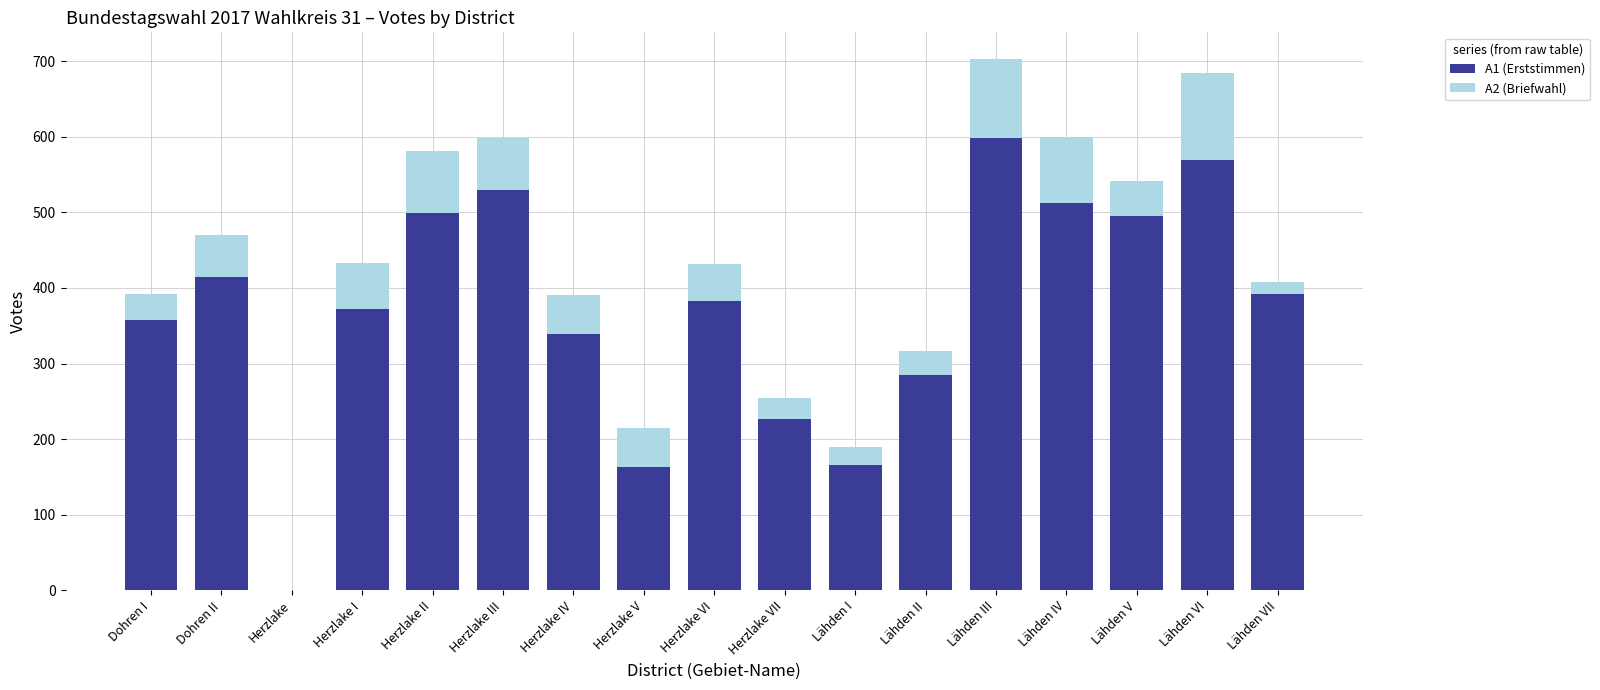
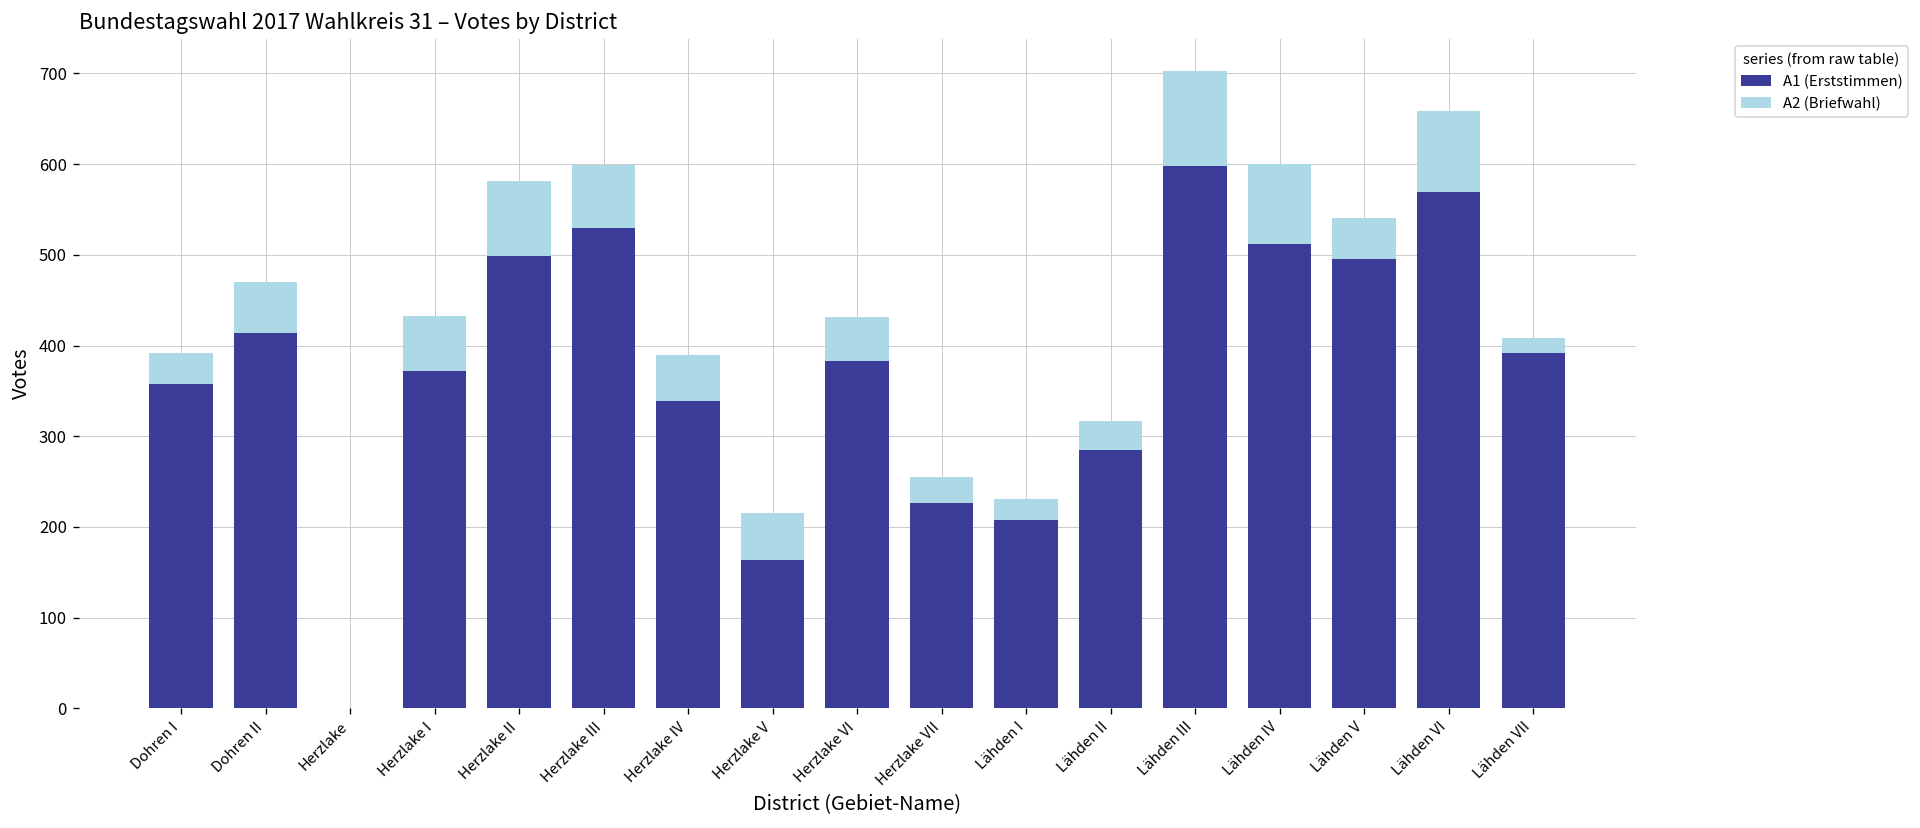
  {
    "A1 (Erststimmen)": {
      "Dohren I": 360,
      "Dohren II": 410,
      "Herzlake": 0,
      "Herzlake I": 370,
      "Herzlake II": 500,
      "Herzlake III": 530,
      "Herzlake IV": 340,
      "Herzlake V": 160,
      "Herzlake VI": 380,
      "Herzlake VII": 230,
-     "Lähden I": 170,
+     "Lähden I": 210,
      "Lähden II": 290,
      "Lähden III": 600,
      "Lähden IV": 510,
      "Lähden V": 500,
      "Lähden VI": 570,
      "Lähden VII": 390
    },
    "A2 (Briefwahl)": {
      "Dohren I": 30,
      "Dohren II": 60,
      "Herzlake": 0,
      "Herzlake I": 60,
      "Herzlake II": 80,
      "Herzlake III": 70,
      "Herzlake IV": 50,
      "Herzlake V": 50,
      "Herzlake VI": 50,
      "Herzlake VII": 30,
      "Lähden I": 20,
      "Lähden II": 30,
      "Lähden III": 110,
      "Lähden IV": 90,
      "Lähden V": 50,
-     "Lähden VI": 120,
+     "Lähden VI": 90,
      "Lähden VII": 20
    }
  }
